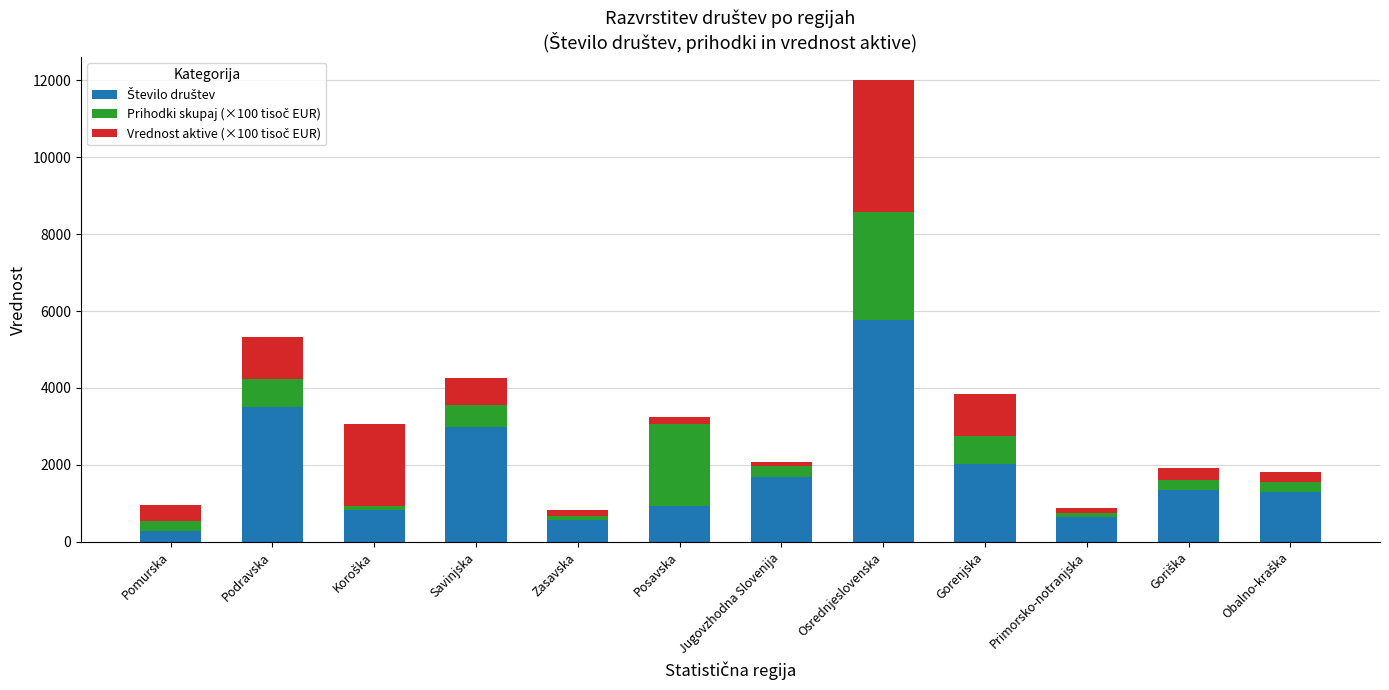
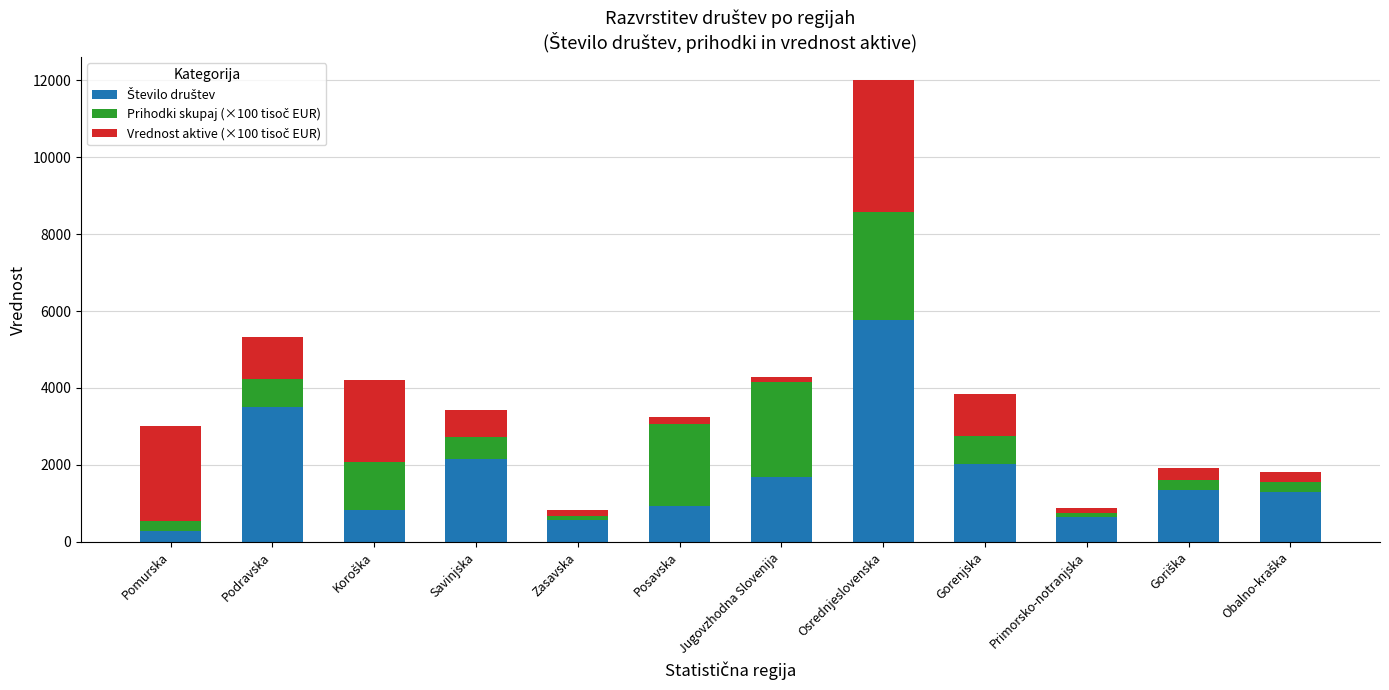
  {
    "Število društev": {
      "Pomurska": 300,
      "Podravska": 3500,
      "Koroška": 800,
-     "Savinjska": 3000,
+     "Savinjska": 2200,
      "Zasavska": 600,
      "Posavska": 900,
      "Jugovzhodna Slovenija": 1700,
      "Osrednjeslovenska": 5800,
      "Gorenjska": 2000,
      "Primorsko-notranjska": 700,
      "Goriška": 1300,
      "Obalno-kraška": 1300
    },
    "Prihodki skupaj (×100 tisoč EUR)": {
      "Pomurska": 200,
      "Podravska": 700,
-     "Koroška": 100,
+     "Koroška": 1200,
      "Savinjska": 600,
      "Zasavska": 100,
      "Posavska": 2100,
-     "Jugovzhodna Slovenija": 300,
+     "Jugovzhodna Slovenija": 2500,
      "Osrednjeslovenska": 2800,
      "Gorenjska": 700,
      "Primorsko-notranjska": 100,
      "Goriška": 300,
      "Obalno-kraška": 300
    },
    "Vrednost aktive (×100 tisoč EUR)": {
-     "Pomurska": 400,
+     "Pomurska": 2500,
      "Podravska": 1100,
      "Koroška": 2100,
      "Savinjska": 700,
      "Zasavska": 200,
      "Posavska": 200,
      "Jugovzhodna Slovenija": 100,
      "Osrednjeslovenska": 3400,
      "Gorenjska": 1100,
      "Primorsko-notranjska": 100,
      "Goriška": 300,
      "Obalno-kraška": 300
    }
  }
